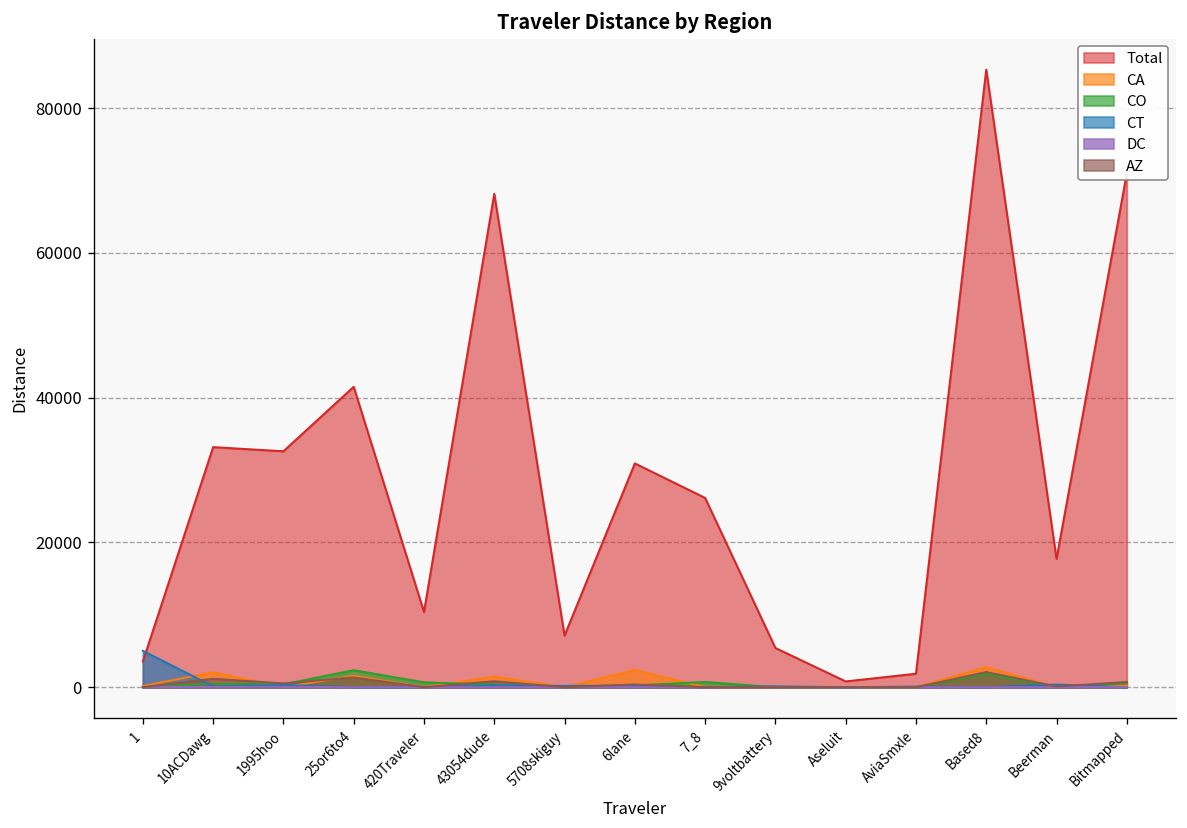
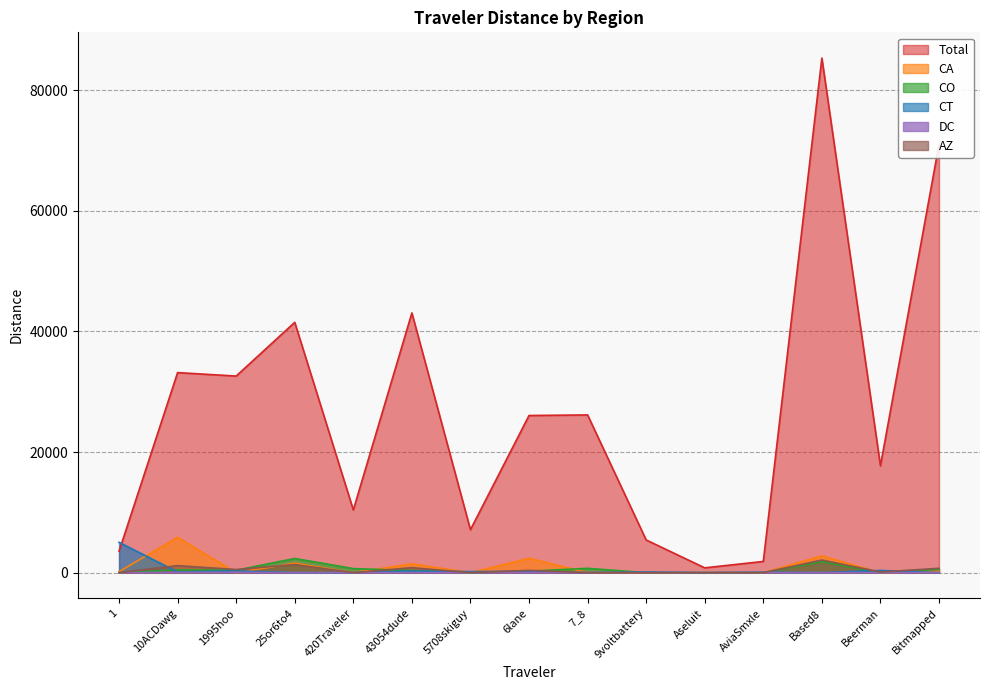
  {
    "Total": {
      "1": 4000,
      "10ACDawg": 33000,
      "1995hoo": 33000,
      "25or6to4": 41000,
      "420Traveler": 10000,
-     "43054dude": 68000,
+     "43054dude": 43000,
      "5708skiguy": 7000,
-     "6lane": 31000,
+     "6lane": 26000,
      "7_8": 26000,
      "9voltbattery": 5000,
      "Aseluit": 1000,
      "AviaSmxle": 2000,
      "Based8": 85000,
      "Beerman": 18000
    },
    "CA": {
-     "10ACDawg": 2000,
+     "10ACDawg": 6000,
      "43054dude": 1000,
      "6lane": 2000,
      "Based8": 3000
    },
    "CO": {
      "25or6to4": 2000,
      "420Traveler": 1000,
      "7_8": 1000
    },
    "CT": {
      "1": 5000
    },
    "AZ": {
      "10ACDawg": 1000,
      "43054dude": 1000
    }
  }
